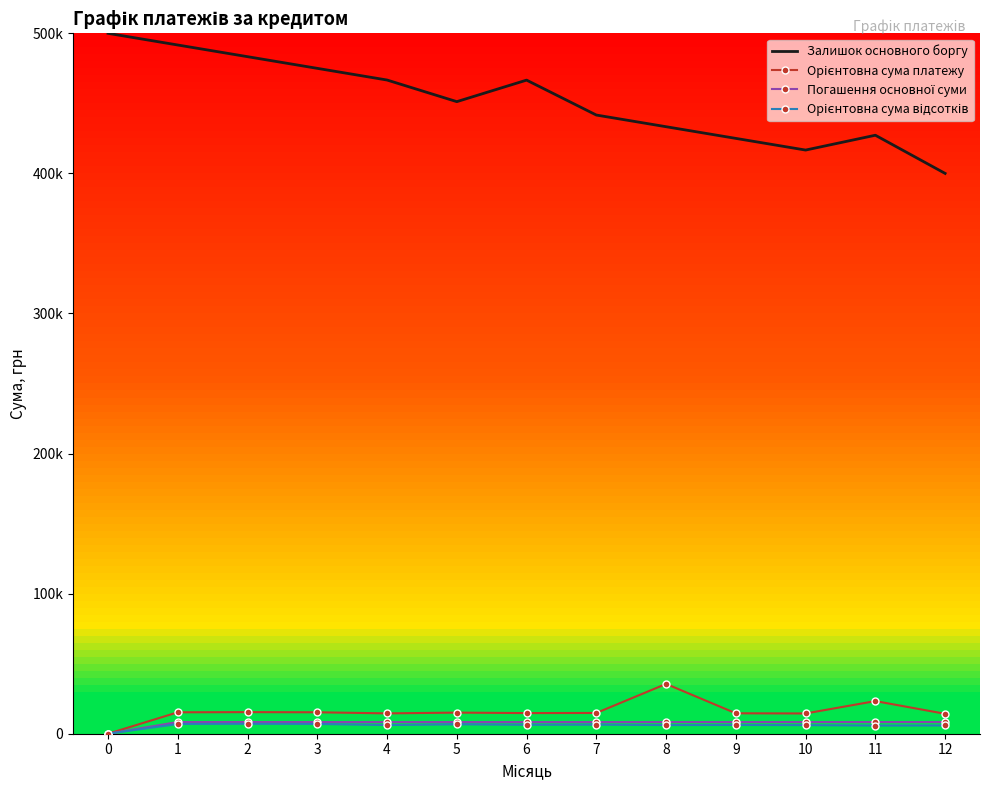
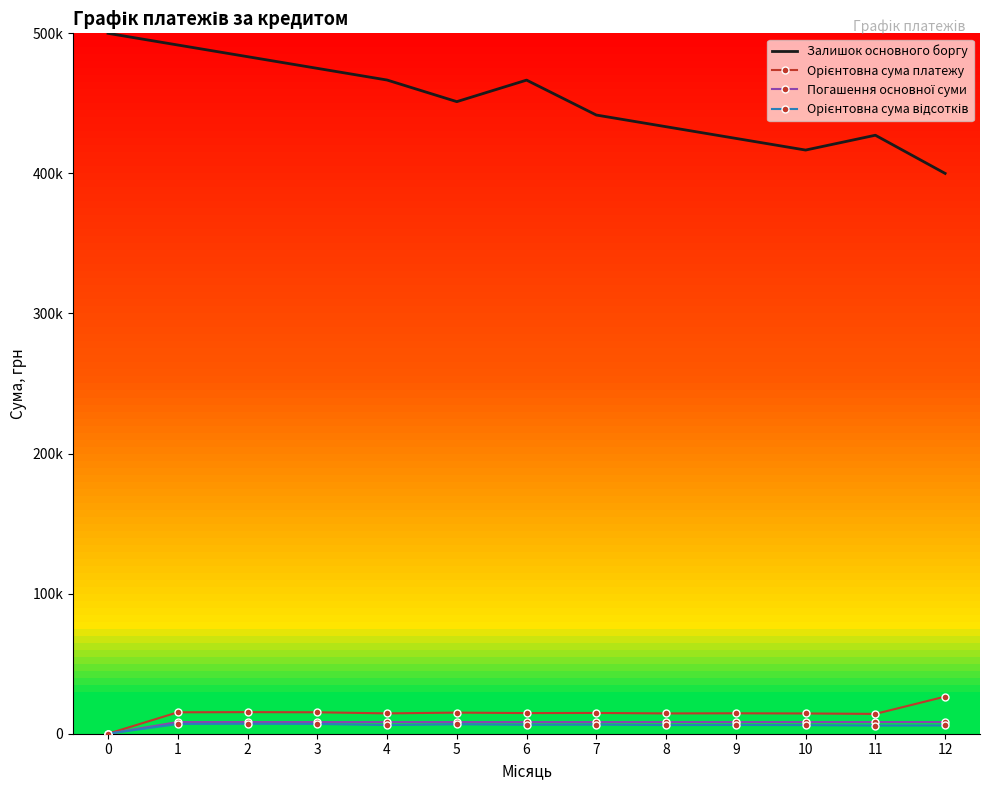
  {
    "Залишок основного боргу": {
      "0": 500000,
      "1": 492000,
      "2": 483000,
      "3": 475000,
      "4": 467000,
      "5": 451000,
      "6": 467000,
      "7": 442000,
      "8": 433000,
      "9": 425000,
      "10": 417000,
      "11": 427000,
      "12": 400000
    },
    "Орієнтовна сума платежу": {
      "1": 15000,
      "2": 15000,
      "3": 15000,
      "4": 15000,
      "5": 15000,
      "6": 15000,
      "7": 15000,
-     "8": 36000,
+     "8": 15000,
      "9": 15000,
      "10": 14000,
-     "11": 23000,
-     "12": 14000
+     "11": 14000,
+     "12": 27000
    },
    "Погашення основної суми": {
      "4": 8000,
      "6": 8000,
      "7": 8000,
      "8": 8000,
      "9": 8000,
      "10": 8000,
      "11": 8000,
      "12": 8000
    },
    "Орієнтовна сума відсотків": {
      "4": 6000,
      "6": 6000,
      "7": 6000,
      "8": 6000,
      "9": 6000,
      "10": 6000,
      "11": 6000,
      "12": 6000
    }
  }
